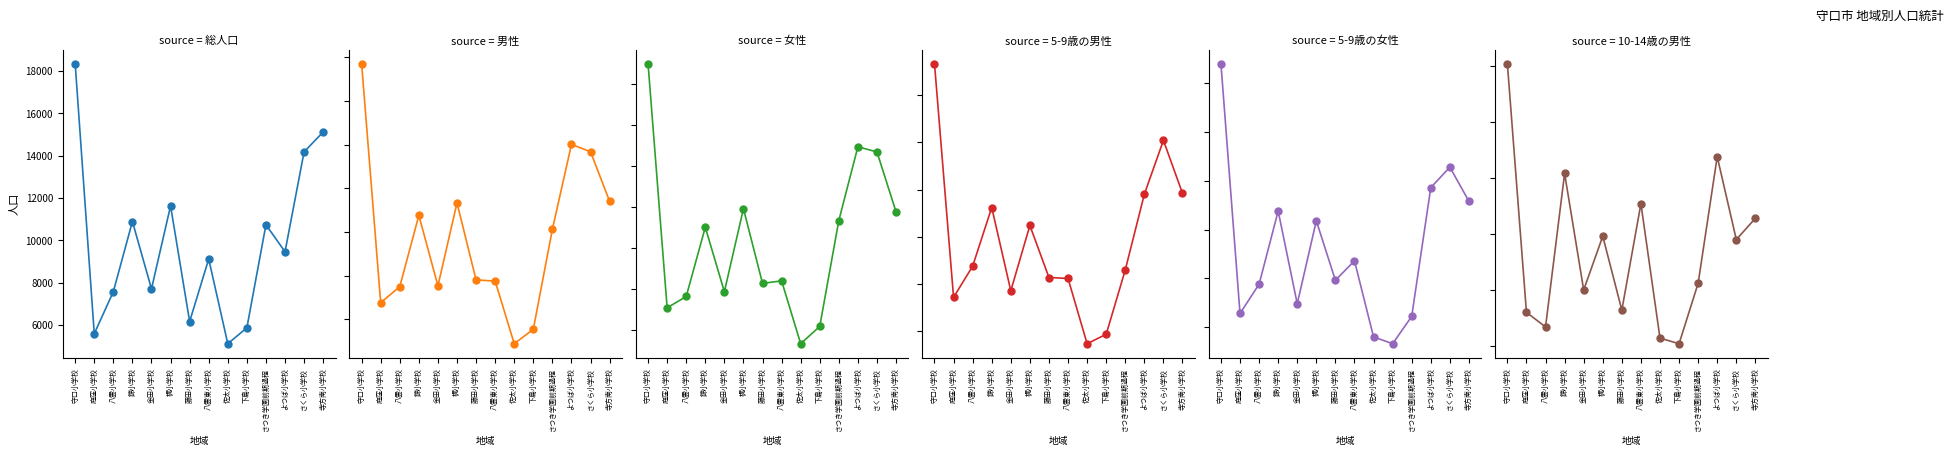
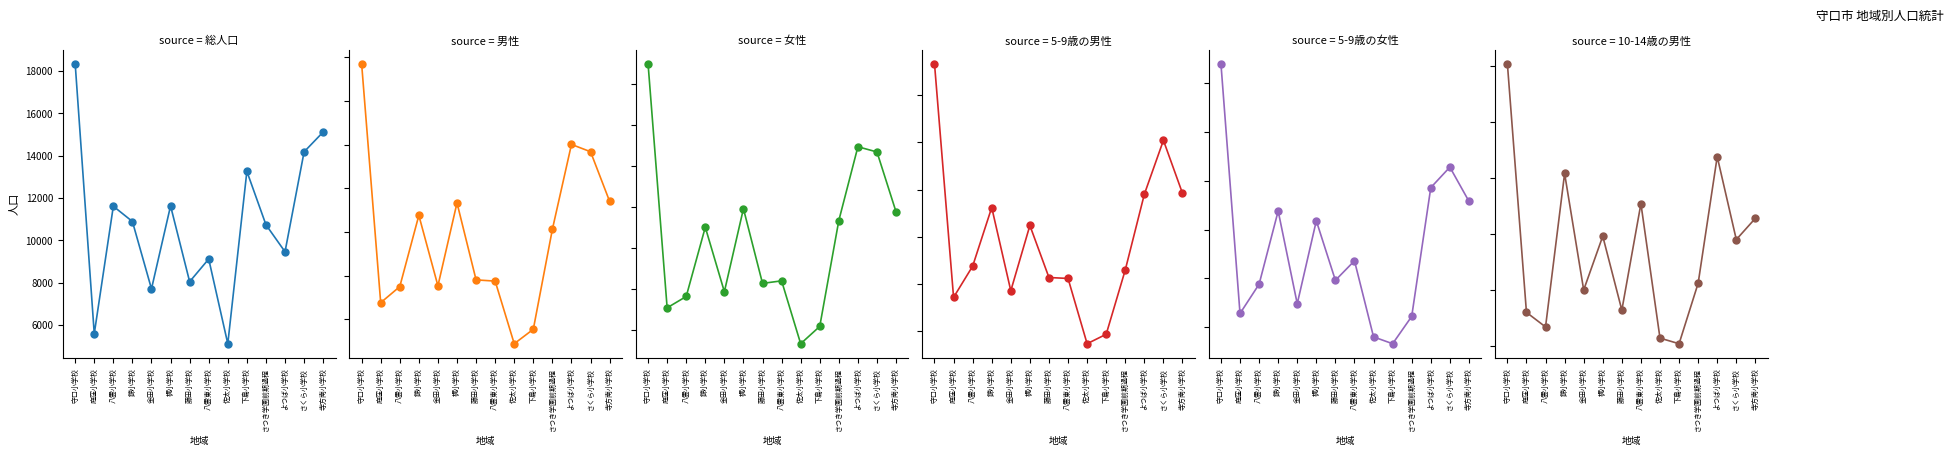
  {
    "source = 総人口": {
      "守口小学校": 18400,
      "庭窪小学校": 5600,
-     "八雲小学校": 7600,
+     "八雲小学校": 11600,
      "錦小学校": 10900,
      "金田小学校": 7700,
      "梶小学校": 11600,
-     "藤田小学校": 6200,
+     "藤田小学校": 8100,
      "八雲東小学校": 9100,
      "佐太小学校": 5100,
-     "下島小学校": 5900,
+     "下島小学校": 13300,
      "さつき学園前期過程": 10700,
      "よつば小学校": 9500,
      "さくら小学校": 14200,
      "寺方南小学校": 15100
    }
  }
